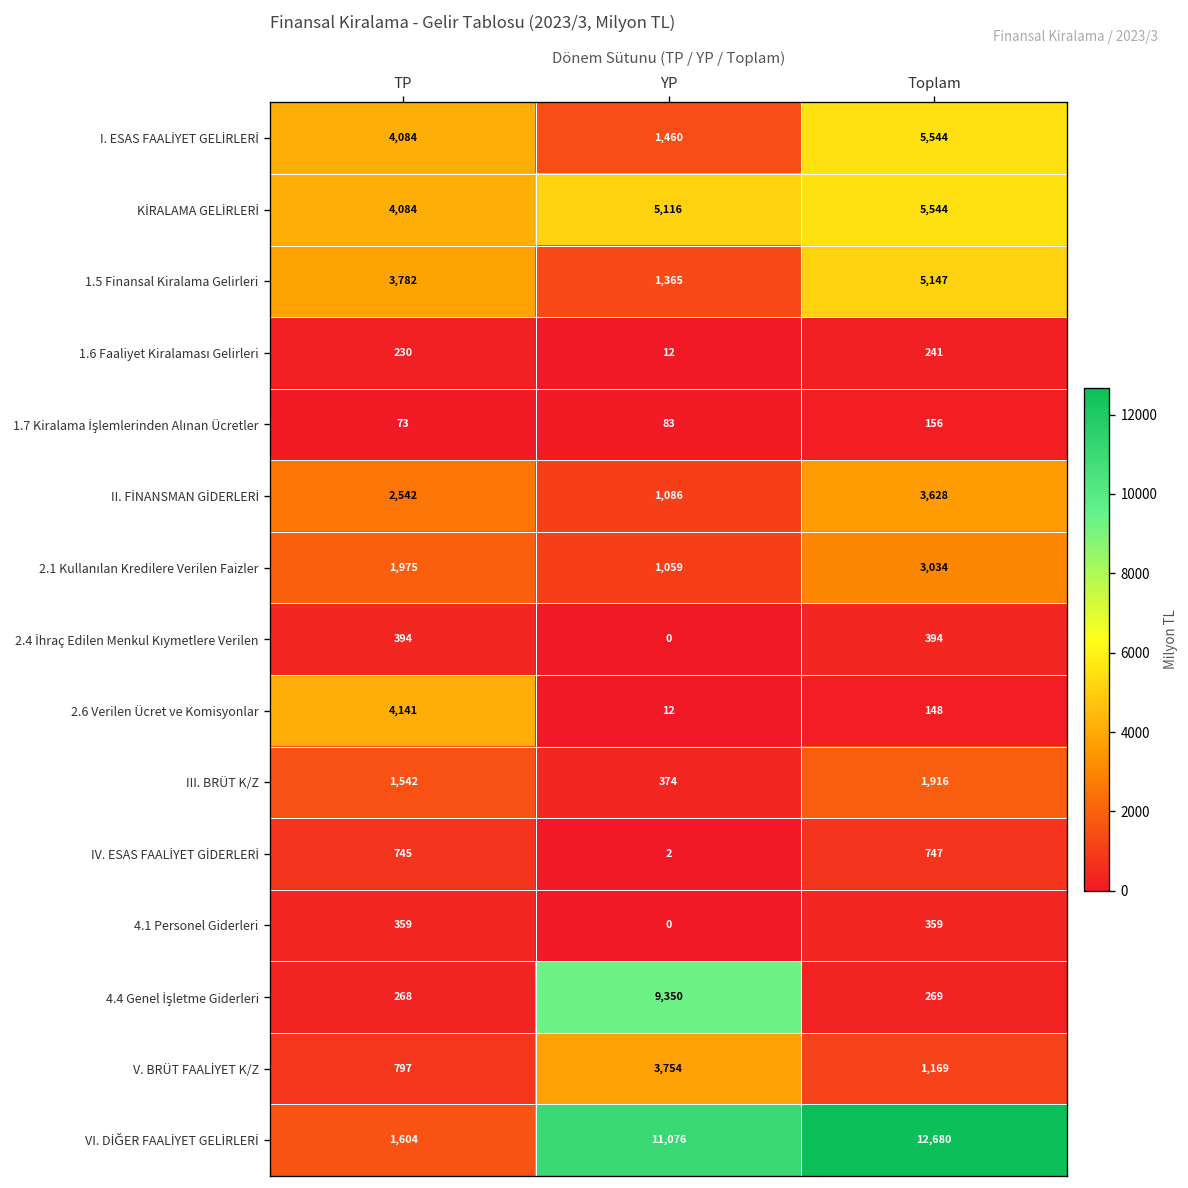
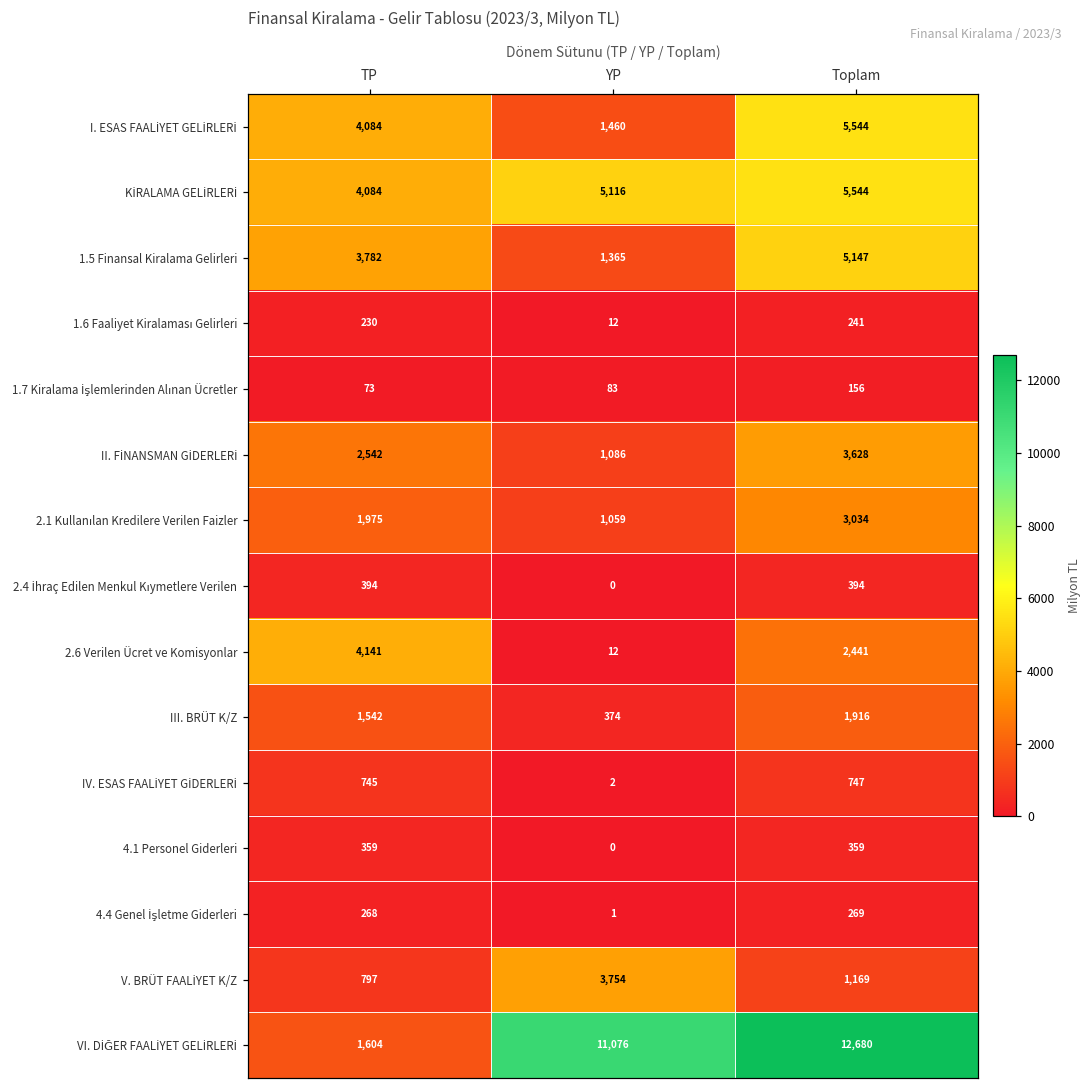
  {
    "I. ESAS FAALİYET GELİRLERİ": {
      "TP": "4,084",
      "YP": "1,460",
      "Toplam": "5,544"
    },
    "KİRALAMA GELİRLERİ": {
      "TP": "4,084",
      "YP": "5,116",
      "Toplam": "5,544"
    },
    "1.5 Finansal Kiralama Gelirleri": {
      "TP": "3,782",
      "YP": "1,365",
      "Toplam": "5,147"
    },
    "1.6 Faaliyet Kiralaması Gelirleri": {
      "TP": "230",
      "YP": "12",
      "Toplam": "241"
    },
    "1.7 Kiralama İşlemlerinden Alınan Ücretler": {
      "TP": "73",
      "YP": "83",
      "Toplam": "156"
    },
    "II. FİNANSMAN GİDERLERİ": {
      "TP": "2,542",
      "YP": "1,086",
      "Toplam": "3,628"
    },
    "2.1 Kullanılan Kredilere Verilen Faizler": {
      "TP": "1,975",
      "YP": "1,059",
      "Toplam": "3,034"
    },
    "2.4 İhraç Edilen Menkul Kıymetlere Verilen": {
      "TP": "394",
      "YP": "0",
      "Toplam": "394"
    },
    "2.6 Verilen Ücret ve Komisyonlar": {
      "TP": "4,141",
      "YP": "12",
-     "Toplam": "148"
+     "Toplam": "2,441"
    },
    "III. BRÜT K/Z": {
      "TP": "1,542",
      "YP": "374",
      "Toplam": "1,916"
    },
    "IV. ESAS FAALİYET GİDERLERİ": {
      "TP": "745",
      "YP": "2",
      "Toplam": "747"
    },
    "4.1 Personel Giderleri": {
      "TP": "359",
      "YP": "0",
      "Toplam": "359"
    },
    "4.4 Genel İşletme Giderleri": {
      "TP": "268",
-     "YP": "9,350",
+     "YP": "1",
      "Toplam": "269"
    },
    "V. BRÜT FAALİYET K/Z": {
      "TP": "797",
      "YP": "3,754",
      "Toplam": "1,169"
    },
    "VI. DİĞER FAALİYET GELİRLERİ": {
      "TP": "1,604",
      "YP": "11,076",
      "Toplam": "12,680"
    }
  }
